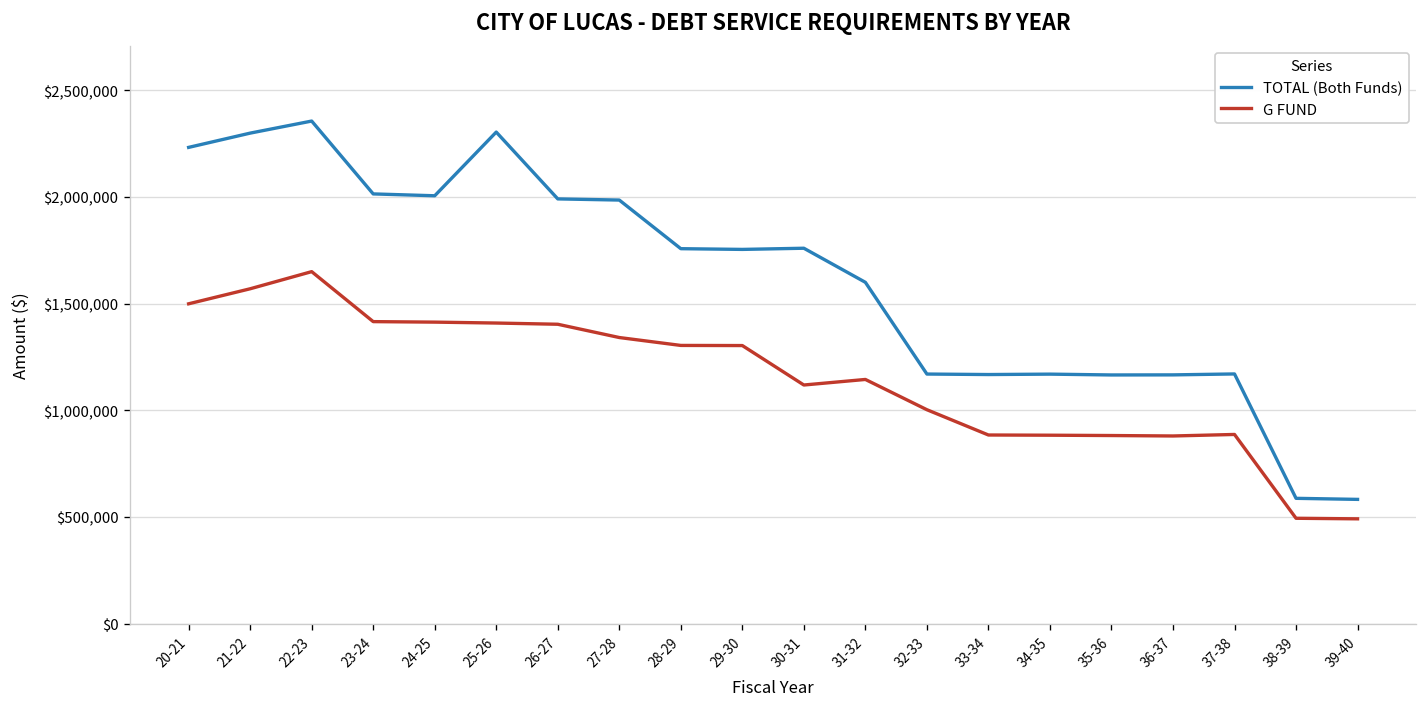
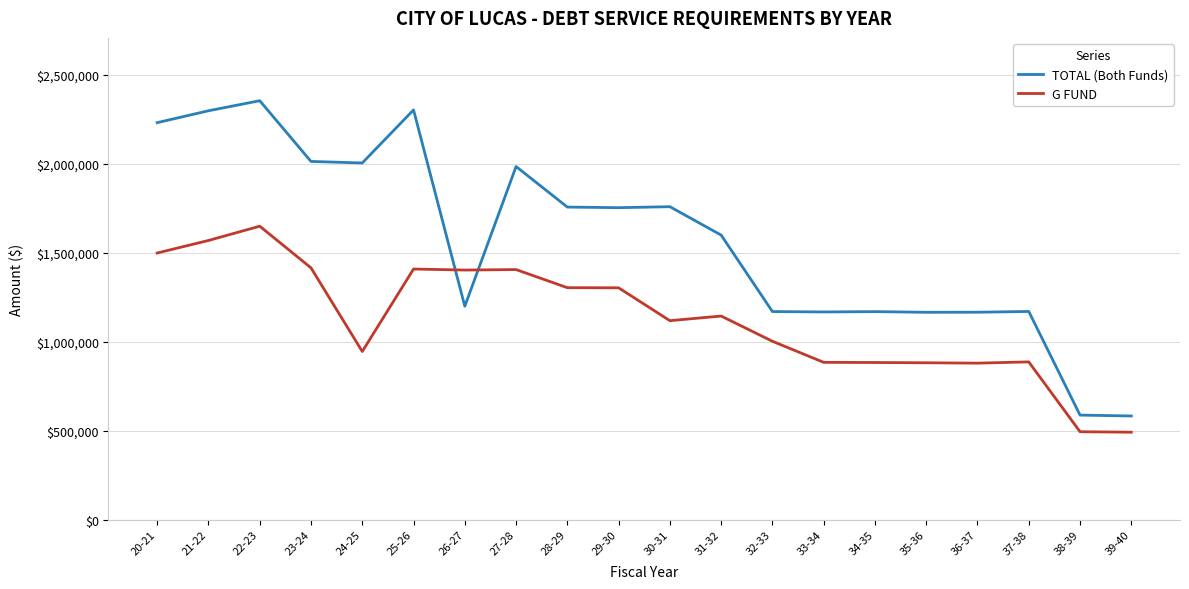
  {
    "TOTAL (Both Funds)": {
      "20-21": "$2,230,000",
      "21-22": "$2,300,000",
      "22-23": "$2,360,000",
      "23-24": "$2,010,000",
      "24-25": "$2,010,000",
      "25-26": "$2,300,000",
-     "26-27": "$1,990,000",
+     "26-27": "$1,200,000",
      "27-28": "$1,990,000",
      "28-29": "$1,760,000",
      "29-30": "$1,750,000",
      "30-31": "$1,760,000",
      "31-32": "$1,600,000",
      "32-33": "$1,170,000",
      "33-34": "$1,170,000",
      "34-35": "$1,170,000",
      "35-36": "$1,170,000",
      "36-37": "$1,170,000",
      "37-38": "$1,170,000",
      "38-39": "$590,000",
      "39-40": "$580,000"
    },
    "G FUND": {
      "20-21": "$1,500,000",
      "21-22": "$1,570,000",
      "22-23": "$1,650,000",
      "23-24": "$1,420,000",
-     "24-25": "$1,410,000",
+     "24-25": "$950,000",
      "25-26": "$1,410,000",
      "26-27": "$1,400,000",
-     "27-28": "$1,340,000",
+     "27-28": "$1,410,000",
      "28-29": "$1,300,000",
      "29-30": "$1,300,000",
      "30-31": "$1,120,000",
      "31-32": "$1,140,000",
      "32-33": "$1,000,000",
      "33-34": "$880,000",
      "34-35": "$880,000",
      "35-36": "$880,000",
      "36-37": "$880,000",
      "37-38": "$890,000",
      "38-39": "$490,000",
      "39-40": "$490,000"
    }
  }
